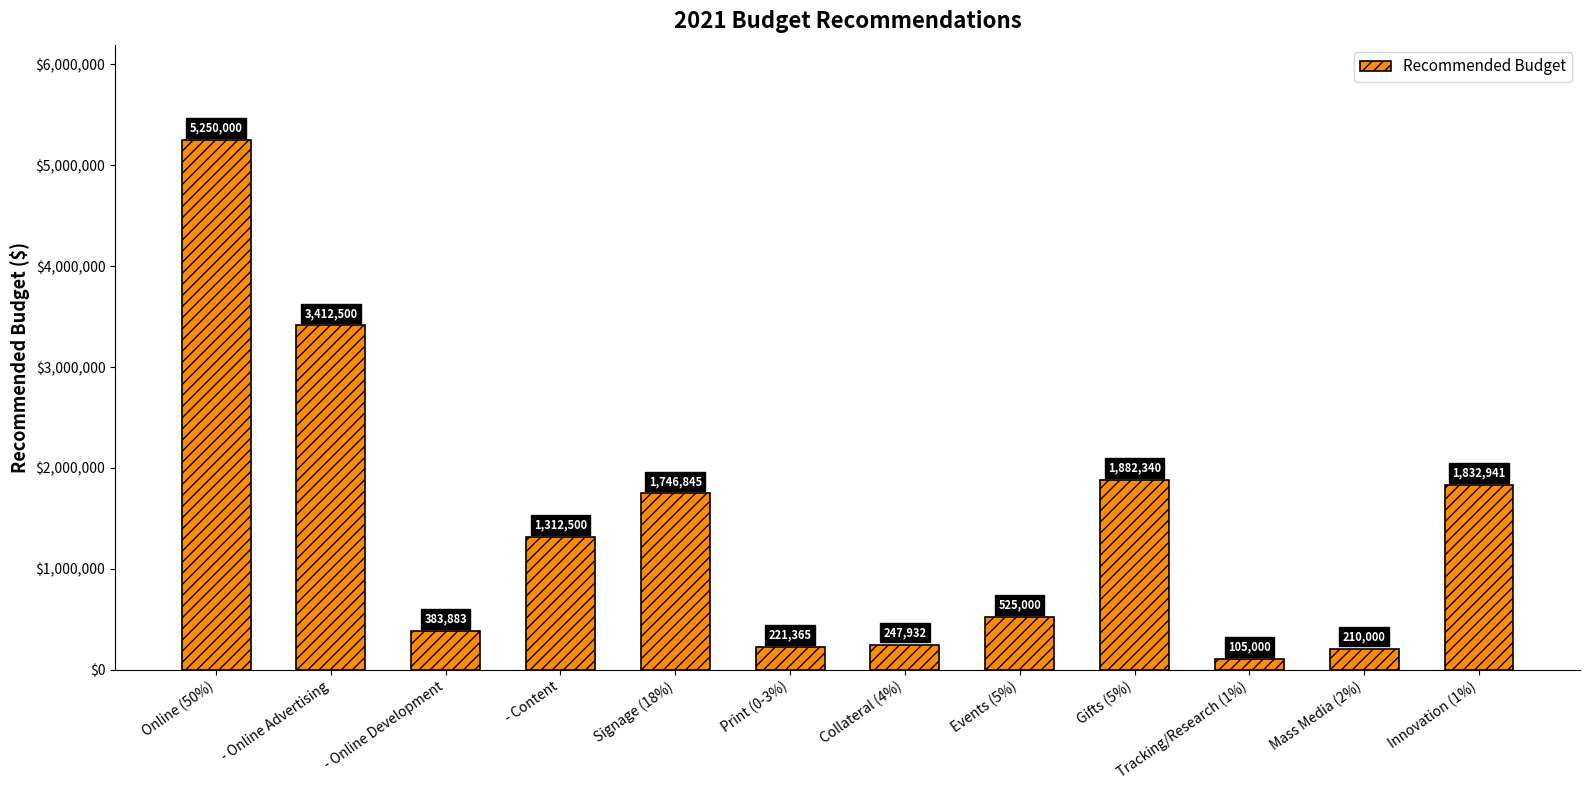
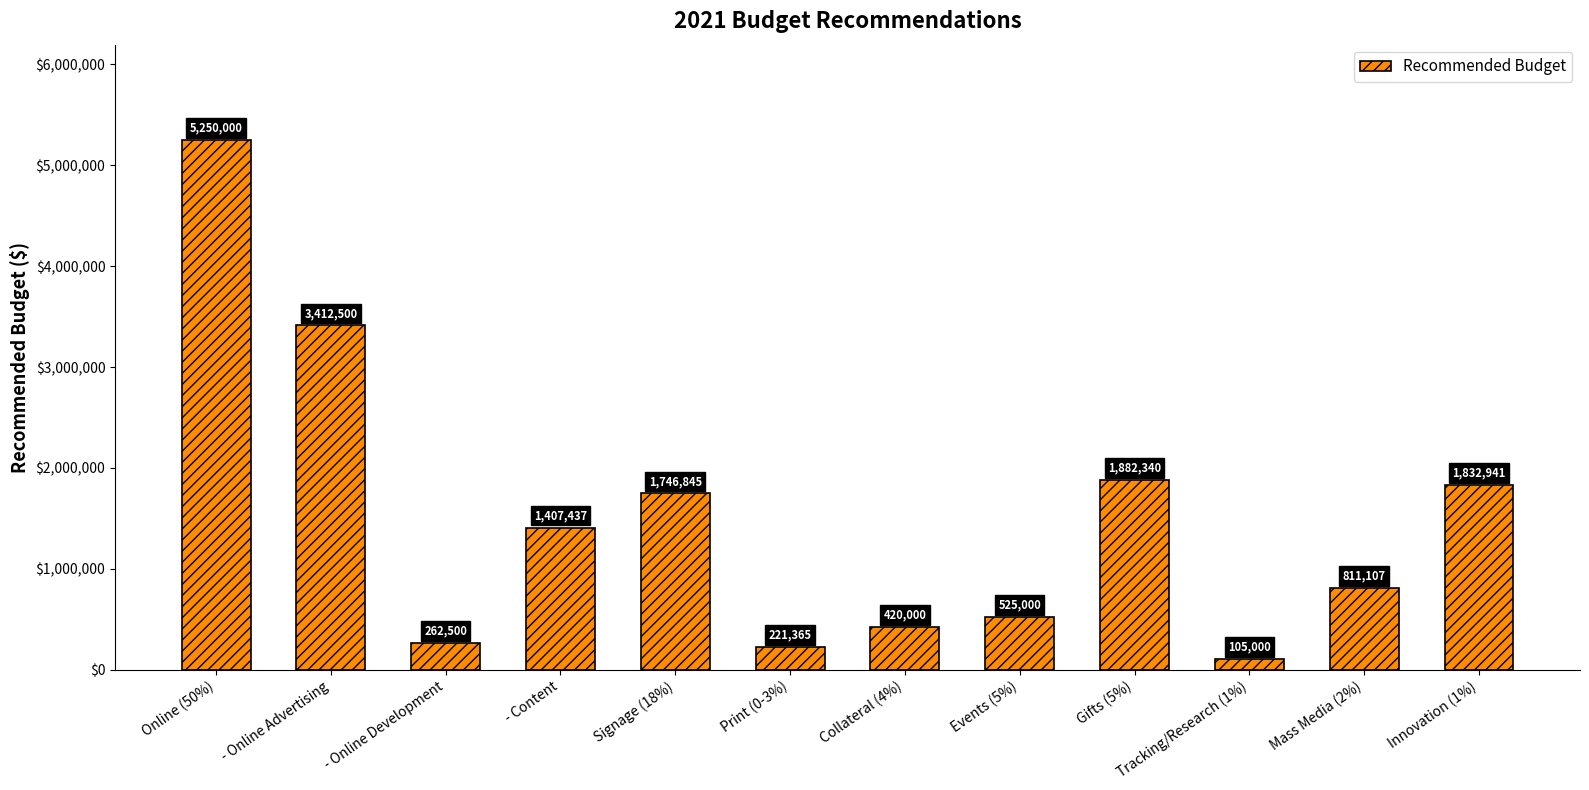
  {
-   "- Online Development": "383,883",
-   "- Content": "1,312,500",
-   "Collateral (4%)": "247,932",
-   "Mass Media (2%)": "210,000"
+   "- Online Development": "262,500",
+   "- Content": "1,407,437",
+   "Collateral (4%)": "420,000",
+   "Mass Media (2%)": "811,107"
  }
